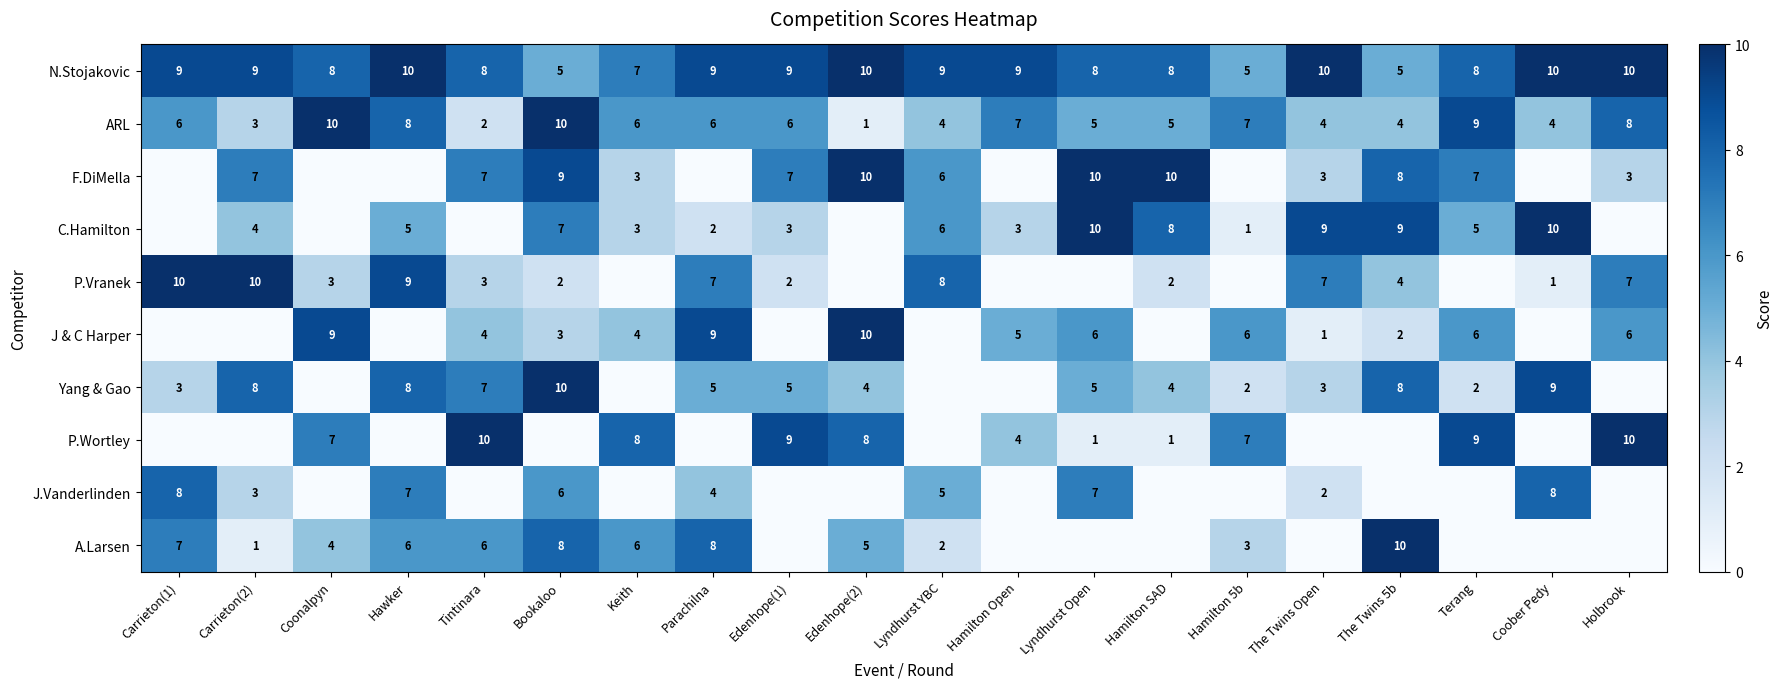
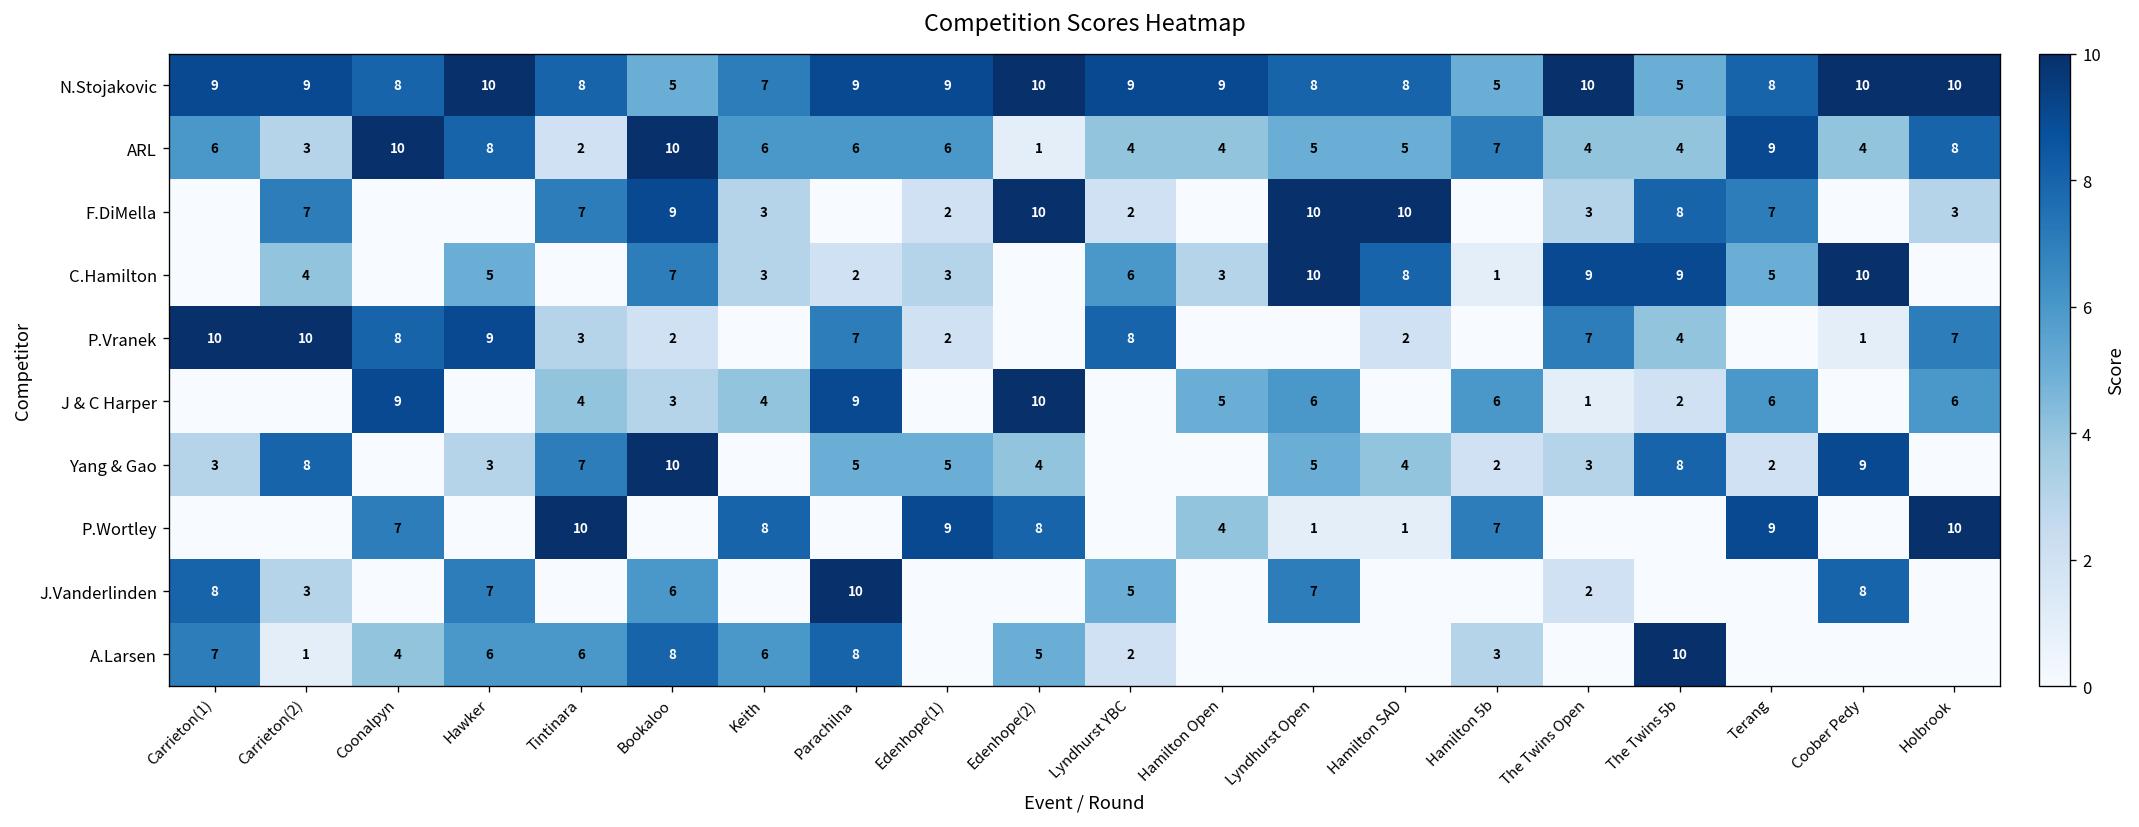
  {
    "N.Stojakovic": {
      "Carrieton(1)": 9,
      "Carrieton(2)": 9,
      "Coonalpyn": 8,
      "Hawker": 10,
      "Tintinara": 8,
      "Bookaloo": 5,
      "Keith": 7,
      "Parachilna": 9,
      "Edenhope(1)": 9,
      "Edenhope(2)": 10,
      "Lyndhurst YBC": 9,
      "Hamilton Open": 9,
      "Lyndhurst Open": 8,
      "Hamilton SAD": 8,
      "Hamilton 5b": 5,
      "The Twins Open": 10,
      "The Twins 5b": 5,
      "Terang": 8,
      "Coober Pedy": 10,
      "Holbrook": 10
    },
    "ARL": {
      "Carrieton(1)": 6,
      "Carrieton(2)": 3,
      "Coonalpyn": 10,
      "Hawker": 8,
      "Tintinara": 2,
      "Bookaloo": 10,
      "Keith": 6,
      "Parachilna": 6,
      "Edenhope(1)": 6,
      "Edenhope(2)": 1,
      "Lyndhurst YBC": 4,
-     "Hamilton Open": 7,
+     "Hamilton Open": 4,
      "Lyndhurst Open": 5,
      "Hamilton SAD": 5,
      "Hamilton 5b": 7,
      "The Twins Open": 4,
      "The Twins 5b": 4,
      "Terang": 9,
      "Coober Pedy": 4,
      "Holbrook": 8
    },
    "F.DiMella": {
      "Carrieton(2)": 7,
      "Tintinara": 7,
      "Bookaloo": 9,
      "Keith": 3,
-     "Edenhope(1)": 7,
+     "Edenhope(1)": 2,
      "Edenhope(2)": 10,
-     "Lyndhurst YBC": 6,
+     "Lyndhurst YBC": 2,
      "Lyndhurst Open": 10,
      "Hamilton SAD": 10,
      "The Twins Open": 3,
      "The Twins 5b": 8,
      "Terang": 7,
      "Holbrook": 3
    },
    "C.Hamilton": {
      "Carrieton(2)": 4,
      "Hawker": 5,
      "Bookaloo": 7,
      "Keith": 3,
      "Parachilna": 2,
      "Edenhope(1)": 3,
      "Lyndhurst YBC": 6,
      "Hamilton Open": 3,
      "Lyndhurst Open": 10,
      "Hamilton SAD": 8,
      "Hamilton 5b": 1,
      "The Twins Open": 9,
      "The Twins 5b": 9,
      "Terang": 5,
      "Coober Pedy": 10
    },
    "P.Vranek": {
      "Carrieton(1)": 10,
      "Carrieton(2)": 10,
-     "Coonalpyn": 3,
+     "Coonalpyn": 8,
      "Hawker": 9,
      "Tintinara": 3,
      "Bookaloo": 2,
      "Parachilna": 7,
      "Edenhope(1)": 2,
      "Lyndhurst YBC": 8,
      "Hamilton SAD": 2,
      "The Twins Open": 7,
      "The Twins 5b": 4,
      "Coober Pedy": 1,
      "Holbrook": 7
    },
    "J & C Harper": {
      "Coonalpyn": 9,
      "Tintinara": 4,
      "Bookaloo": 3,
      "Keith": 4,
      "Parachilna": 9,
      "Edenhope(2)": 10,
      "Hamilton Open": 5,
      "Lyndhurst Open": 6,
      "Hamilton 5b": 6,
      "The Twins Open": 1,
      "The Twins 5b": 2,
      "Terang": 6,
      "Holbrook": 6
    },
    "Yang & Gao": {
      "Carrieton(1)": 3,
      "Carrieton(2)": 8,
-     "Hawker": 8,
+     "Hawker": 3,
      "Tintinara": 7,
      "Bookaloo": 10,
      "Parachilna": 5,
      "Edenhope(1)": 5,
      "Edenhope(2)": 4,
      "Lyndhurst Open": 5,
      "Hamilton SAD": 4,
      "Hamilton 5b": 2,
      "The Twins Open": 3,
      "The Twins 5b": 8,
      "Terang": 2,
      "Coober Pedy": 9
    },
    "P.Wortley": {
      "Coonalpyn": 7,
      "Tintinara": 10,
      "Keith": 8,
      "Edenhope(1)": 9,
      "Edenhope(2)": 8,
      "Hamilton Open": 4,
      "Lyndhurst Open": 1,
      "Hamilton SAD": 1,
      "Hamilton 5b": 7,
      "Terang": 9,
      "Holbrook": 10
    },
    "J.Vanderlinden": {
      "Carrieton(1)": 8,
      "Carrieton(2)": 3,
      "Hawker": 7,
      "Bookaloo": 6,
-     "Parachilna": 4,
+     "Parachilna": 10,
      "Lyndhurst YBC": 5,
      "Lyndhurst Open": 7,
      "The Twins Open": 2,
      "Coober Pedy": 8
    },
    "A.Larsen": {
      "Carrieton(1)": 7,
      "Carrieton(2)": 1,
      "Coonalpyn": 4,
      "Hawker": 6,
      "Tintinara": 6,
      "Bookaloo": 8,
      "Keith": 6,
      "Parachilna": 8,
      "Edenhope(2)": 5,
      "Lyndhurst YBC": 2,
      "Hamilton 5b": 3,
      "The Twins 5b": 10
    }
  }
